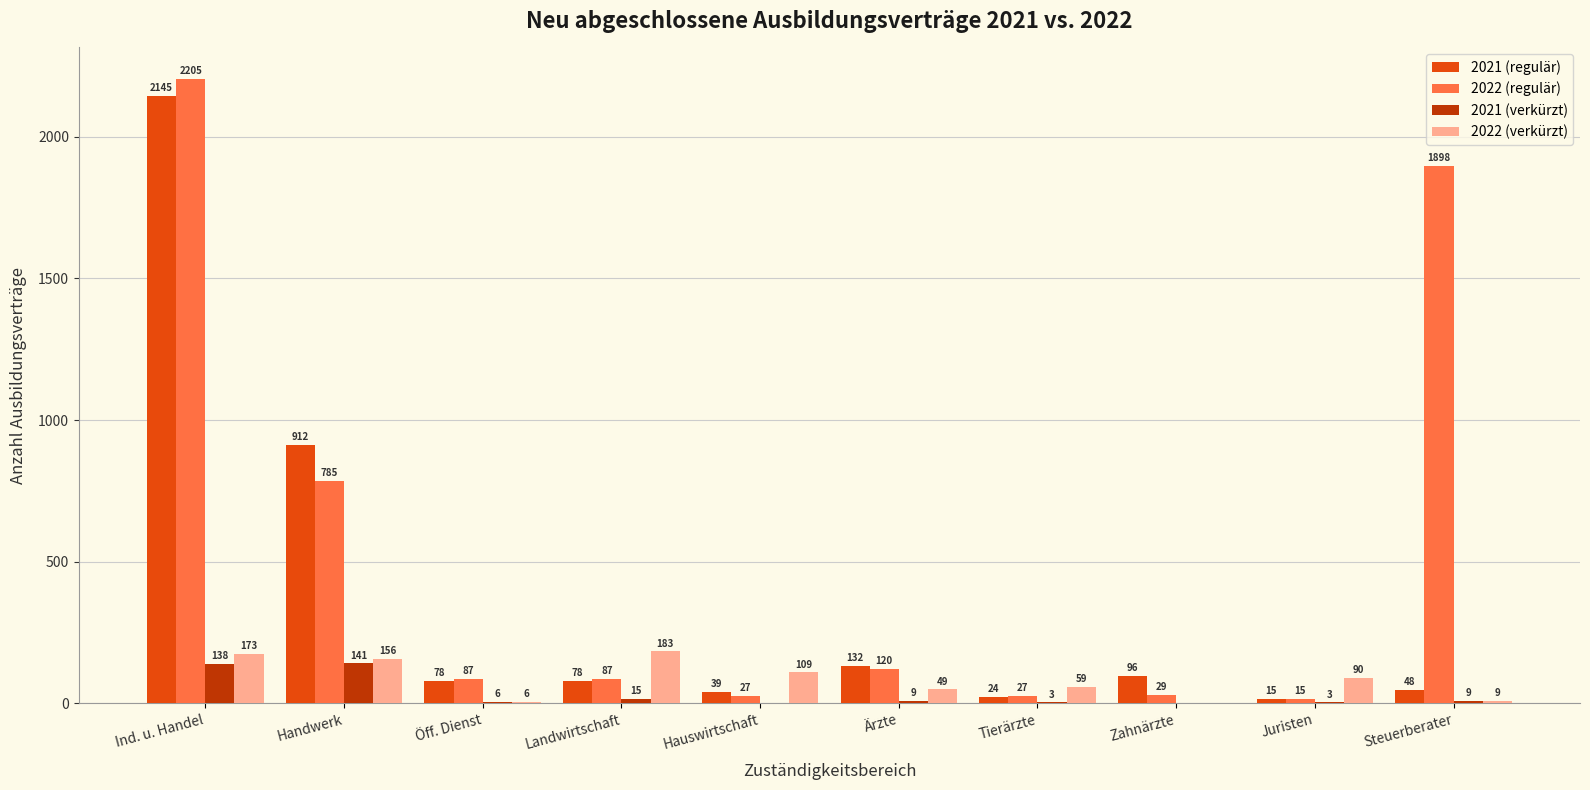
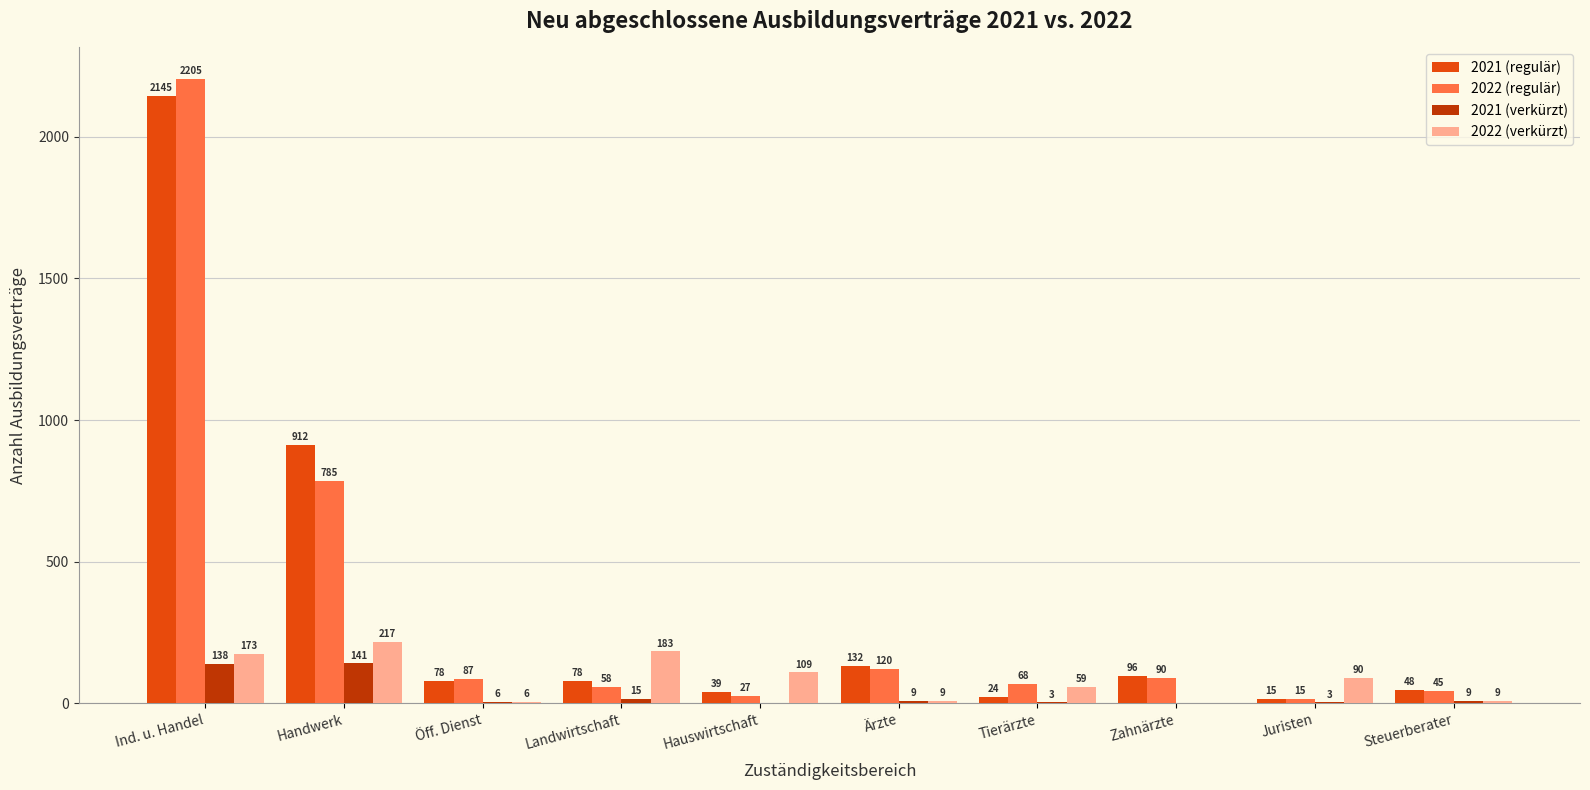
  {
    "2022 (regulär)": {
      "Ind. u. Handel": 2205,
      "Handwerk": 785,
      "Öff. Dienst": 87,
-     "Landwirtschaft": 87,
+     "Landwirtschaft": 58,
      "Hauswirtschaft": 27,
      "Ärzte": 120,
-     "Tierärzte": 27,
-     "Zahnärzte": 29,
+     "Tierärzte": 68,
+     "Zahnärzte": 90,
      "Juristen": 15,
-     "Steuerberater": 1898
+     "Steuerberater": 45
    },
    "2022 (verkürzt)": {
      "Ind. u. Handel": 173,
-     "Handwerk": 156,
+     "Handwerk": 217,
      "Öff. Dienst": 6,
      "Landwirtschaft": 183,
      "Hauswirtschaft": 109,
-     "Ärzte": 49,
+     "Ärzte": 9,
      "Tierärzte": 59,
      "Juristen": 90,
      "Steuerberater": 9
    }
  }
